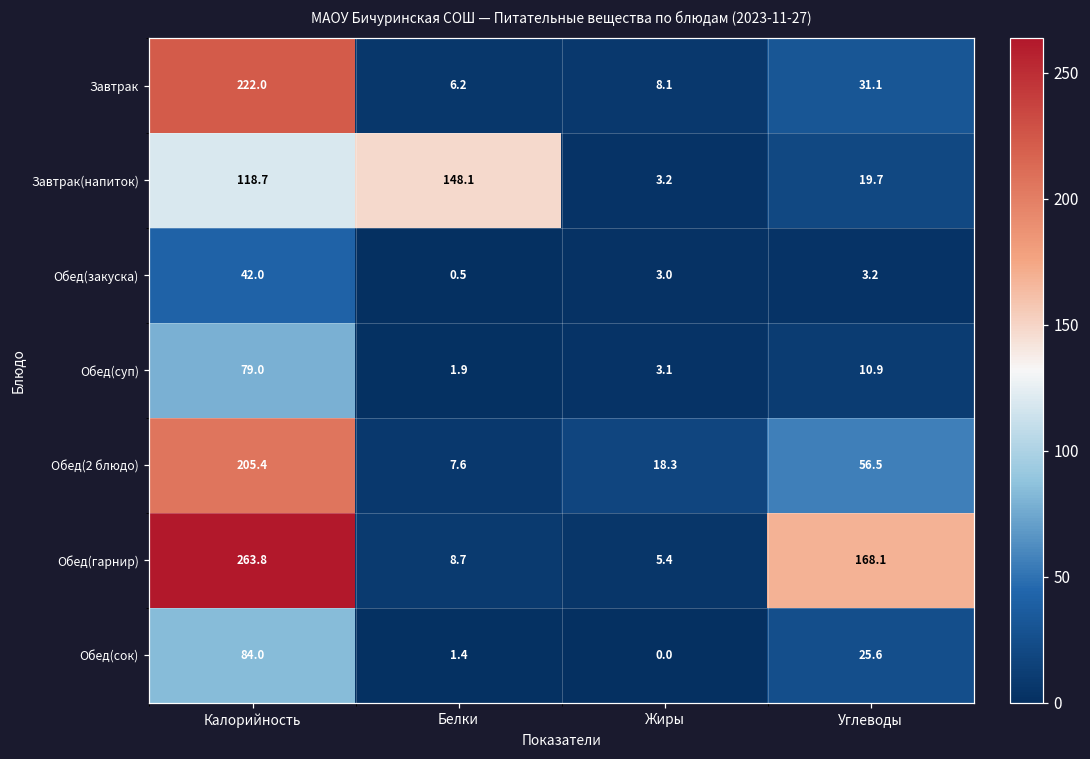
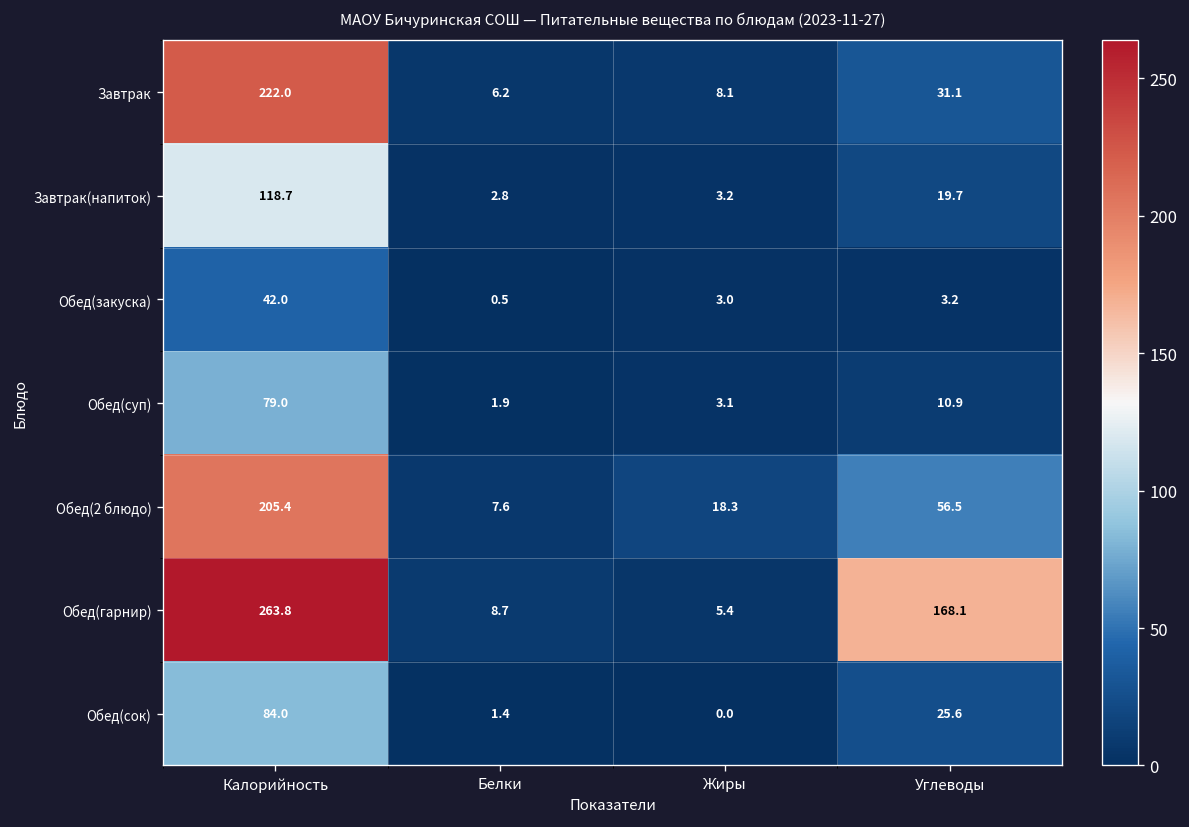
  {
    "Завтрак": {
      "Калорийность": 222.0,
      "Белки": 6.2,
      "Жиры": 8.1,
      "Углеводы": 31.1
    },
    "Завтрак(напиток)": {
      "Калорийность": 118.7,
-     "Белки": 148.1,
+     "Белки": 2.8,
      "Жиры": 3.2,
      "Углеводы": 19.7
    },
    "Обед(закуска)": {
      "Калорийность": 42.0,
      "Белки": 0.5,
      "Жиры": 3.0,
      "Углеводы": 3.2
    },
    "Обед(суп)": {
      "Калорийность": 79.0,
      "Белки": 1.9,
      "Жиры": 3.1,
      "Углеводы": 10.9
    },
    "Обед(2 блюдо)": {
      "Калорийность": 205.4,
      "Белки": 7.6,
      "Жиры": 18.3,
      "Углеводы": 56.5
    },
    "Обед(гарнир)": {
      "Калорийность": 263.8,
      "Белки": 8.7,
      "Жиры": 5.4,
      "Углеводы": 168.1
    },
    "Обед(сок)": {
      "Калорийность": 84.0,
      "Белки": 1.4,
      "Жиры": 0.0,
      "Углеводы": 25.6
    }
  }
